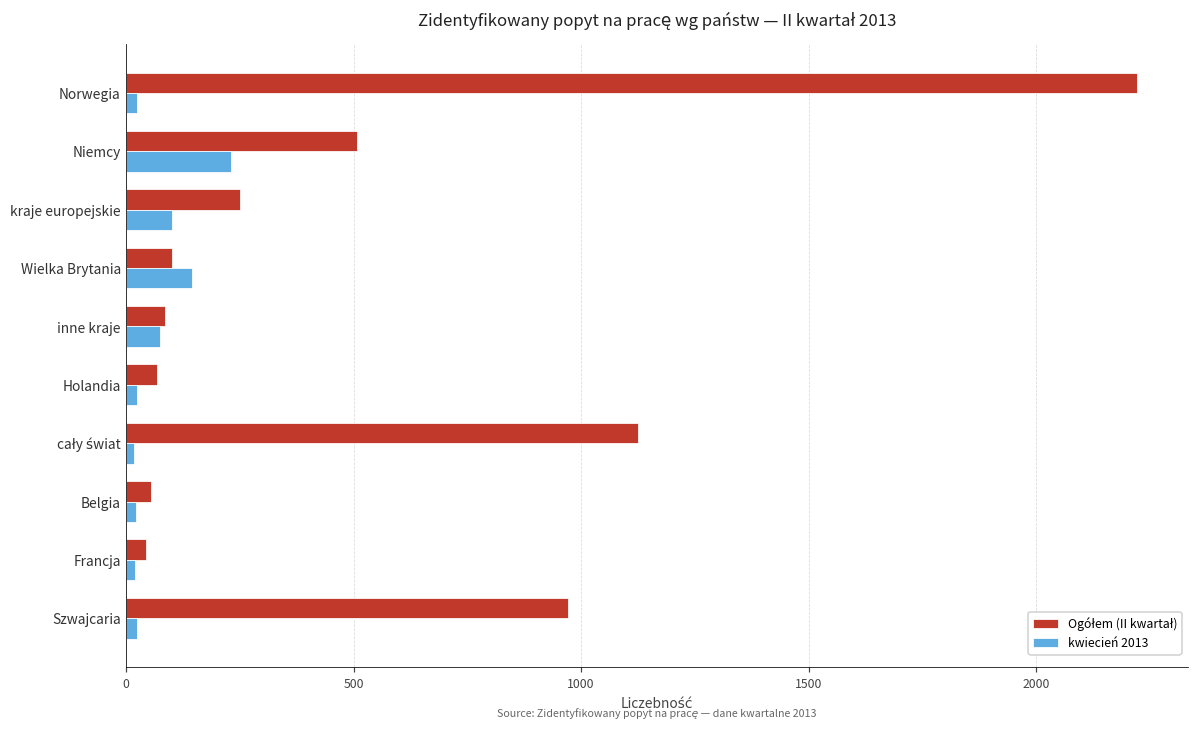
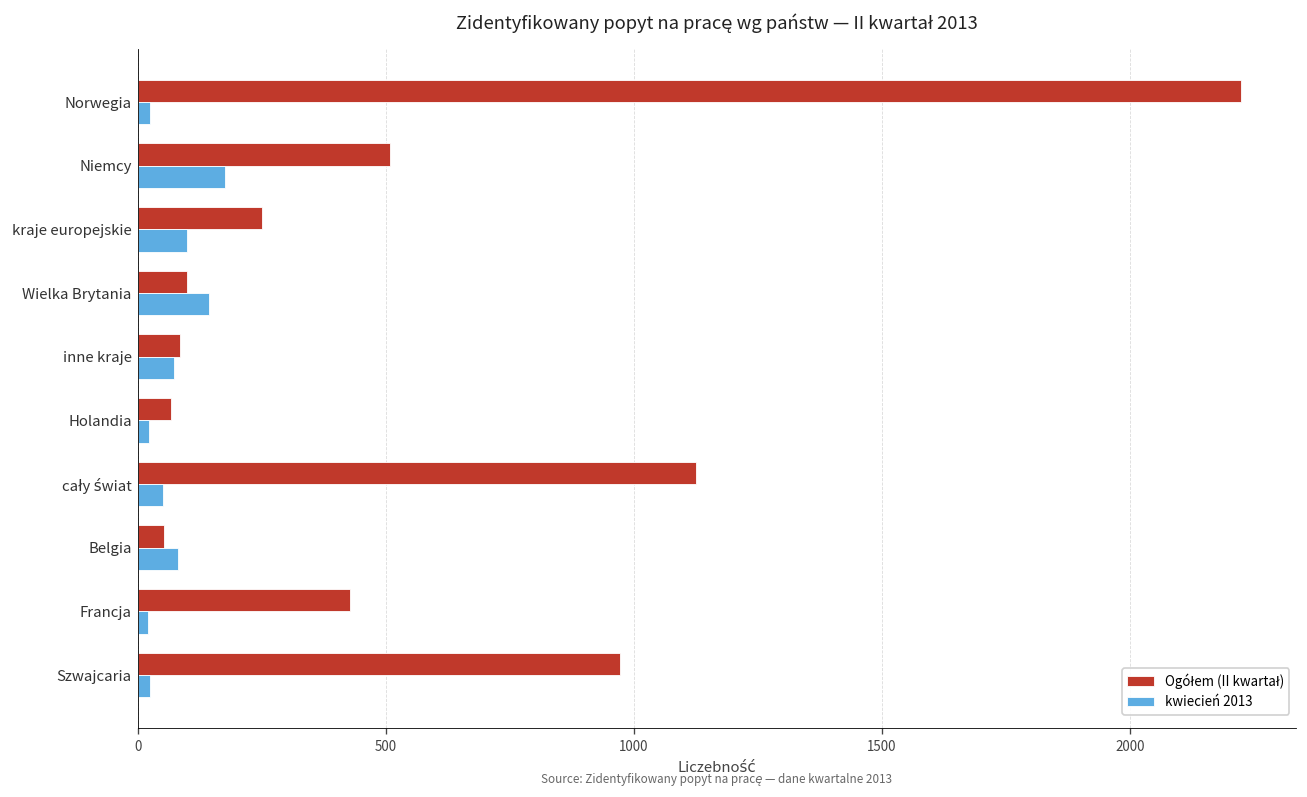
  {
    "Ogółem (II kwartał)": {
      "Norwegia": 2220,
      "Niemcy": 510,
      "kraje europejskie": 250,
      "Wielka Brytania": 100,
      "inne kraje": 90,
      "Holandia": 70,
      "cały świat": 1130,
      "Belgia": 50,
-     "Francja": 40,
+     "Francja": 430,
      "Szwajcaria": 970
    },
    "kwiecień 2013": {
      "Norwegia": 20,
-     "Niemcy": 230,
+     "Niemcy": 180,
      "kraje europejskie": 100,
      "Wielka Brytania": 140,
      "inne kraje": 70,
      "Holandia": 20,
-     "cały świat": 20,
-     "Belgia": 20,
+     "cały świat": 50,
+     "Belgia": 80,
      "Francja": 20,
      "Szwajcaria": 20
    }
  }
